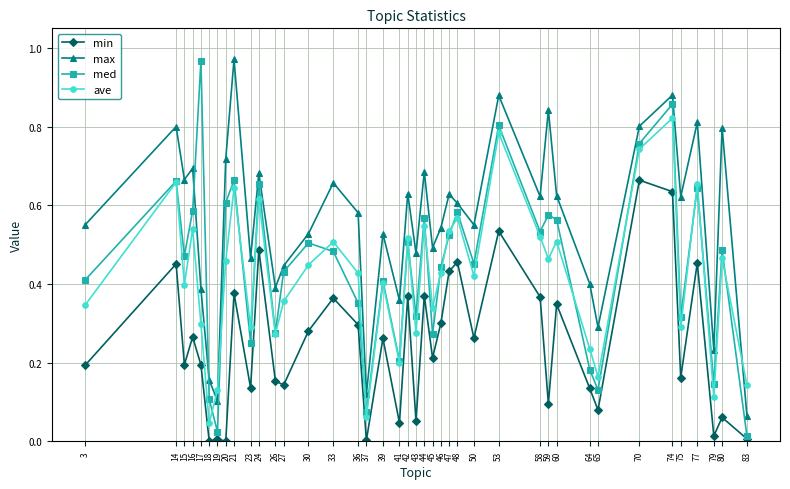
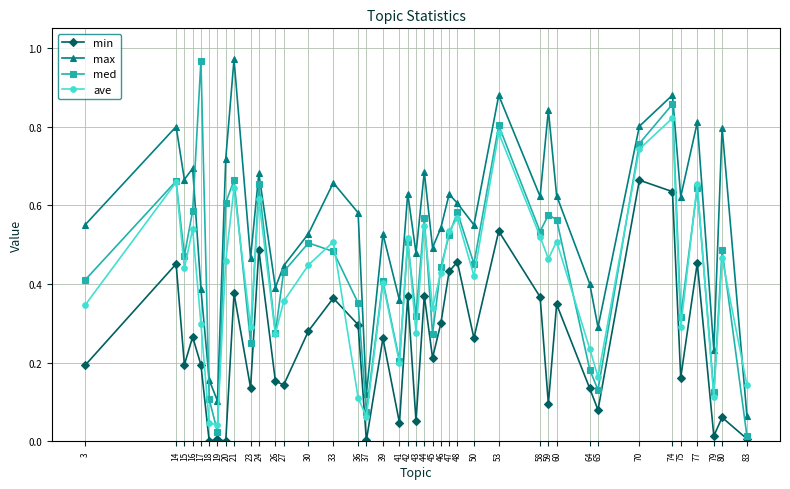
  {
    "med": {
      "3": 0.41,
      "15": 0.47,
      "16": 0.59,
      "17": 0.97,
      "18": 0.11,
      "19": 0.02,
      "20": 0.61,
      "21": 0.66,
      "23": 0.25,
      "24": 0.65,
      "27": 0.43,
      "30": 0.50,
      "33": 0.48,
      "36": 0.35,
      "37": 0.07,
      "39": 0.41,
      "42": 0.51,
      "43": 0.32,
      "44": 0.57,
      "45": 0.27,
      "46": 0.44,
      "47": 0.52,
      "48": 0.58,
      "50": 0.45,
      "53": 0.80,
      "58": 0.53,
      "59": 0.58,
      "60": 0.56,
      "64": 0.18,
      "65": 0.13,
      "70": 0.76,
      "74": 0.86,
      "75": 0.32,
      "77": 0.64,
-     "79": 0.15,
+     "79": 0.12,
      "80": 0.49,
      "83": 0.01
    },
    "ave": {
      "3": 0.35,
-     "15": 0.40,
+     "15": 0.44,
      "16": 0.54,
      "17": 0.30,
      "18": 0.05,
-     "19": 0.13,
+     "19": 0.04,
      "20": 0.46,
      "21": 0.64,
      "23": 0.29,
      "24": 0.61,
      "27": 0.36,
      "30": 0.45,
      "33": 0.51,
-     "36": 0.43,
+     "36": 0.11,
      "37": 0.06,
      "39": 0.40,
      "42": 0.52,
      "43": 0.28,
      "44": 0.55,
      "45": 0.34,
      "46": 0.43,
      "47": 0.53,
      "48": 0.57,
      "50": 0.42,
      "53": 0.78,
      "58": 0.52,
      "59": 0.46,
      "60": 0.51,
      "64": 0.24,
      "65": 0.16,
      "70": 0.74,
      "74": 0.82,
      "75": 0.29,
      "77": 0.65,
      "79": 0.11,
      "80": 0.47,
      "83": 0.14
    }
  }
